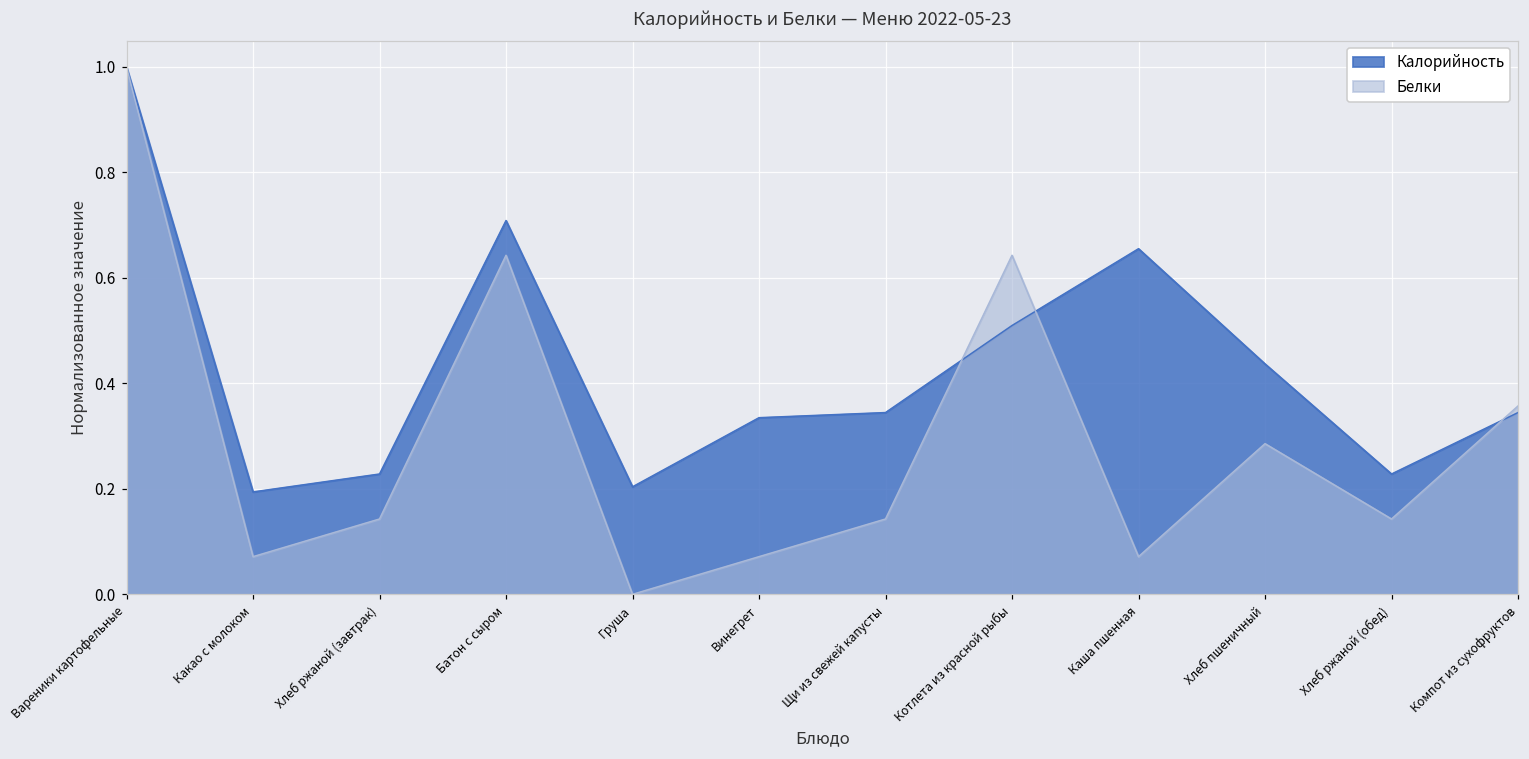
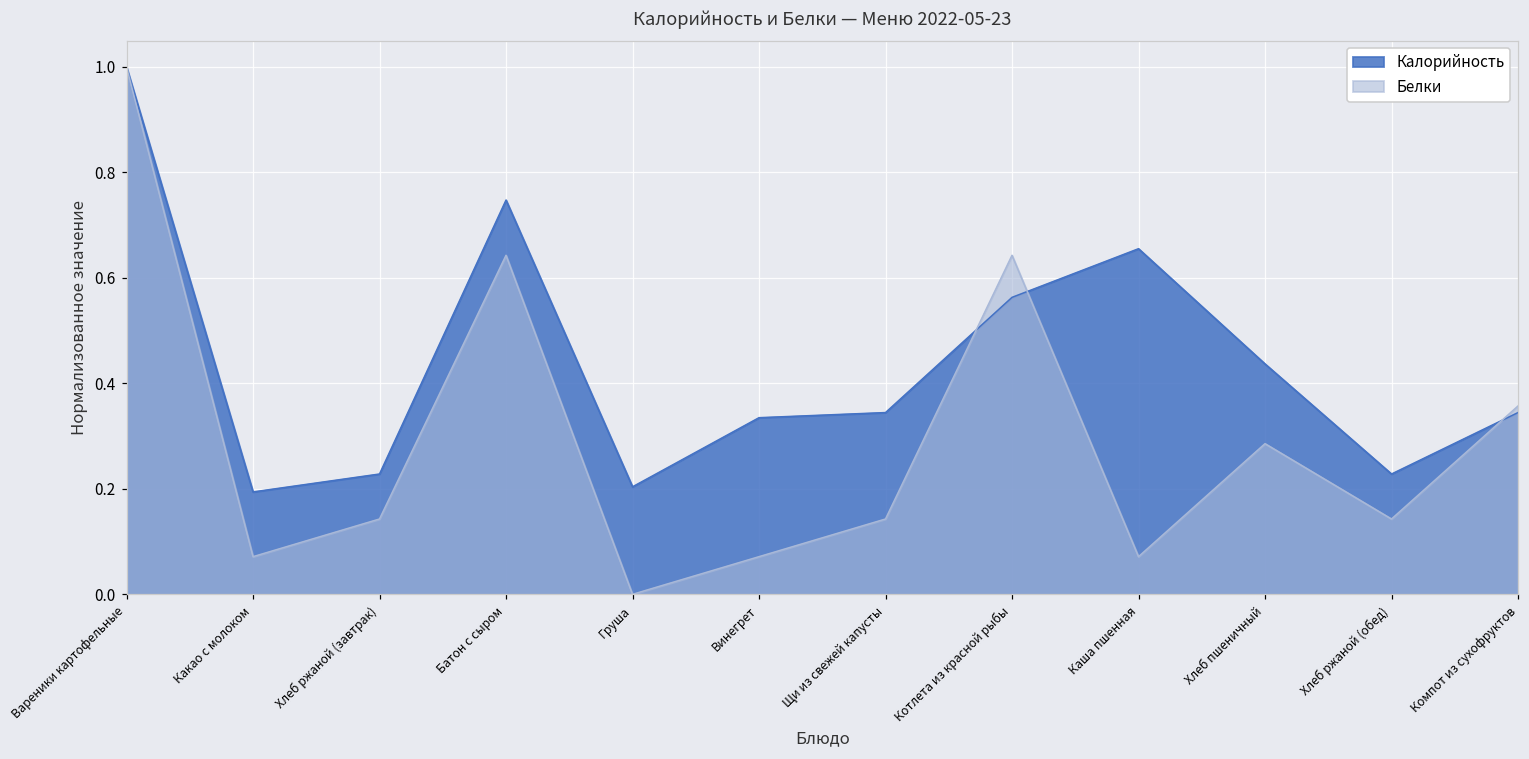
  {
    "Калорийность": {
      "Какао с молоком": 0.19,
      "Хлеб ржаной (завтрак)": 0.23,
-     "Батон с сыром": 0.71,
+     "Батон с сыром": 0.75,
      "Груша": 0.20,
      "Винегрет": 0.33,
      "Щи из свежей капусты": 0.34,
-     "Котлета из красной рыбы": 0.51,
+     "Котлета из красной рыбы": 0.56,
      "Каша пшенная": 0.66,
      "Хлеб пшеничный": 0.44,
      "Хлеб ржаной (обед)": 0.23,
      "Компот из сухофруктов": 0.34
    },
    "Белки": {
      "Какао с молоком": 0.07,
      "Хлеб ржаной (завтрак)": 0.14,
      "Батон с сыром": 0.64,
      "Груша": 0.00,
      "Винегрет": 0.07,
      "Щи из свежей капусты": 0.14,
      "Котлета из красной рыбы": 0.64,
      "Каша пшенная": 0.07,
      "Хлеб пшеничный": 0.29,
      "Хлеб ржаной (обед)": 0.14,
      "Компот из сухофруктов": 0.36
    }
  }
